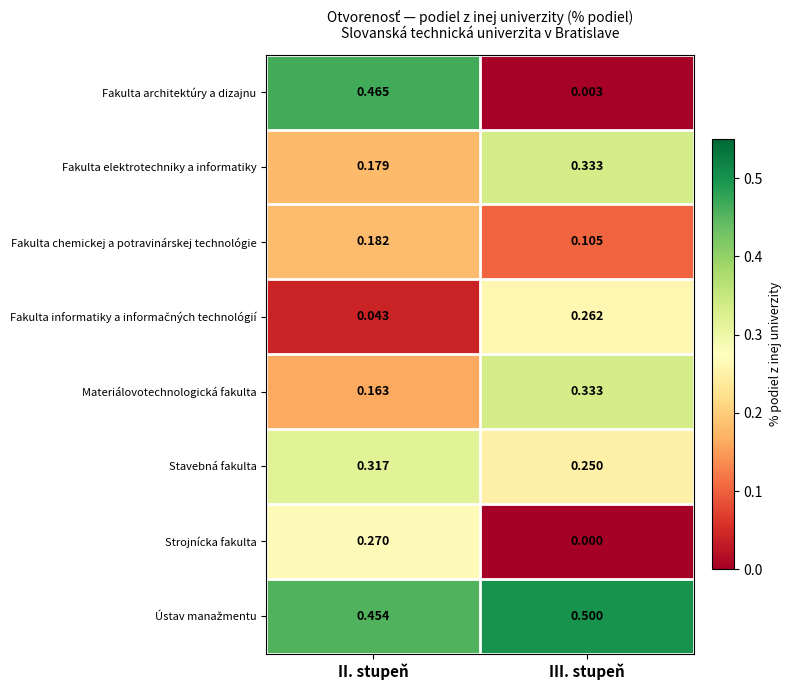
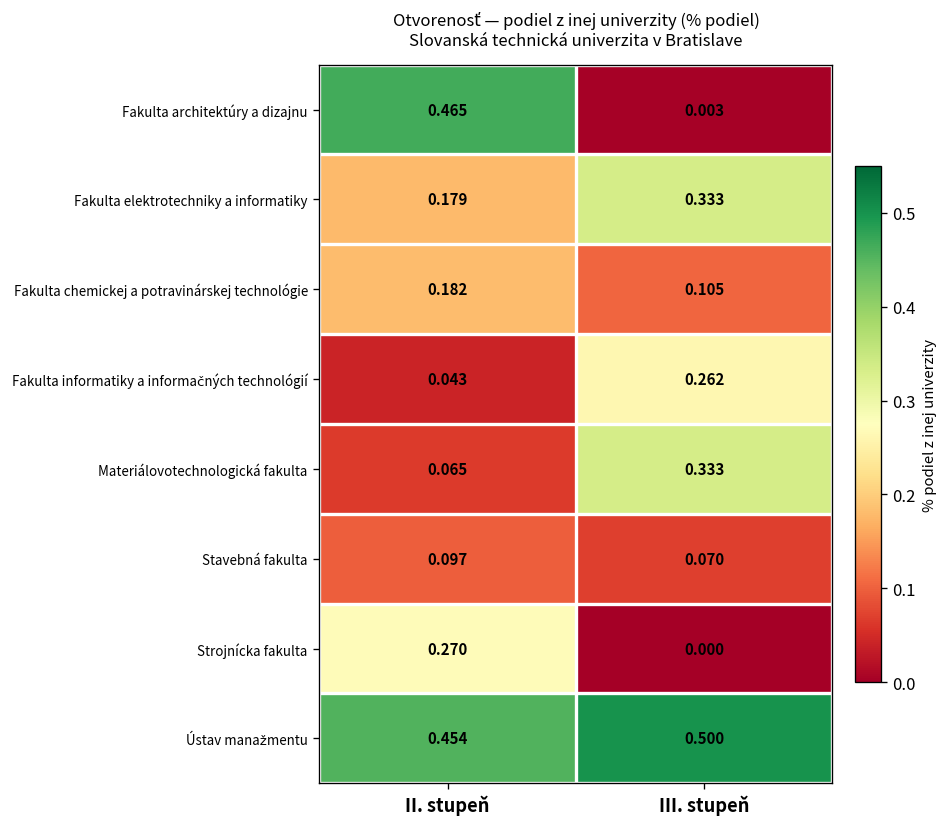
  {
    "Fakulta architektúry a dizajnu": {
      "II. stupeň": 0.465,
      "III. stupeň": 0.003
    },
    "Fakulta elektrotechniky a informatiky": {
      "II. stupeň": 0.179,
      "III. stupeň": 0.333
    },
    "Fakulta chemickej a potravinárskej technológie": {
      "II. stupeň": 0.182,
      "III. stupeň": 0.105
    },
    "Fakulta informatiky a informačných technológií": {
      "II. stupeň": 0.043,
      "III. stupeň": 0.262
    },
    "Materiálovotechnologická fakulta": {
-     "II. stupeň": 0.163,
+     "II. stupeň": 0.065,
      "III. stupeň": 0.333
    },
    "Stavebná fakulta": {
-     "II. stupeň": 0.317,
-     "III. stupeň": 0.250
+     "II. stupeň": 0.097,
+     "III. stupeň": 0.070
    },
    "Strojnícka fakulta": {
      "II. stupeň": 0.270,
      "III. stupeň": 0.000
    },
    "Ústav manažmentu": {
      "II. stupeň": 0.454,
      "III. stupeň": 0.500
    }
  }
